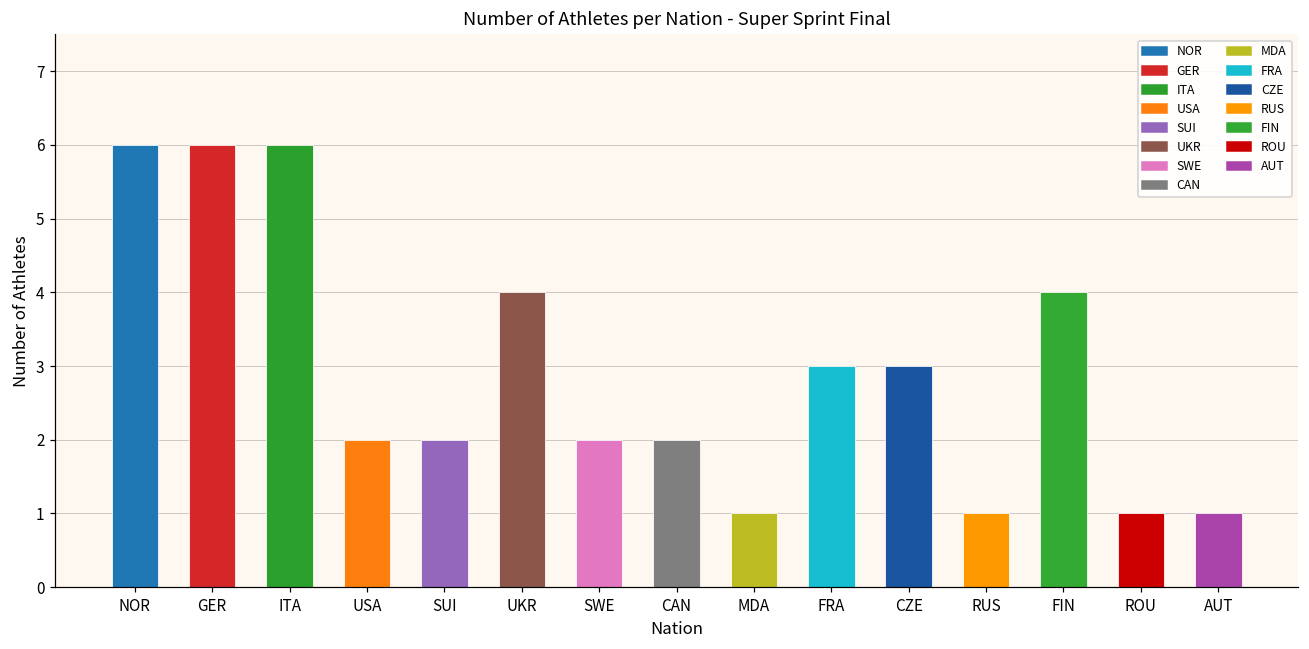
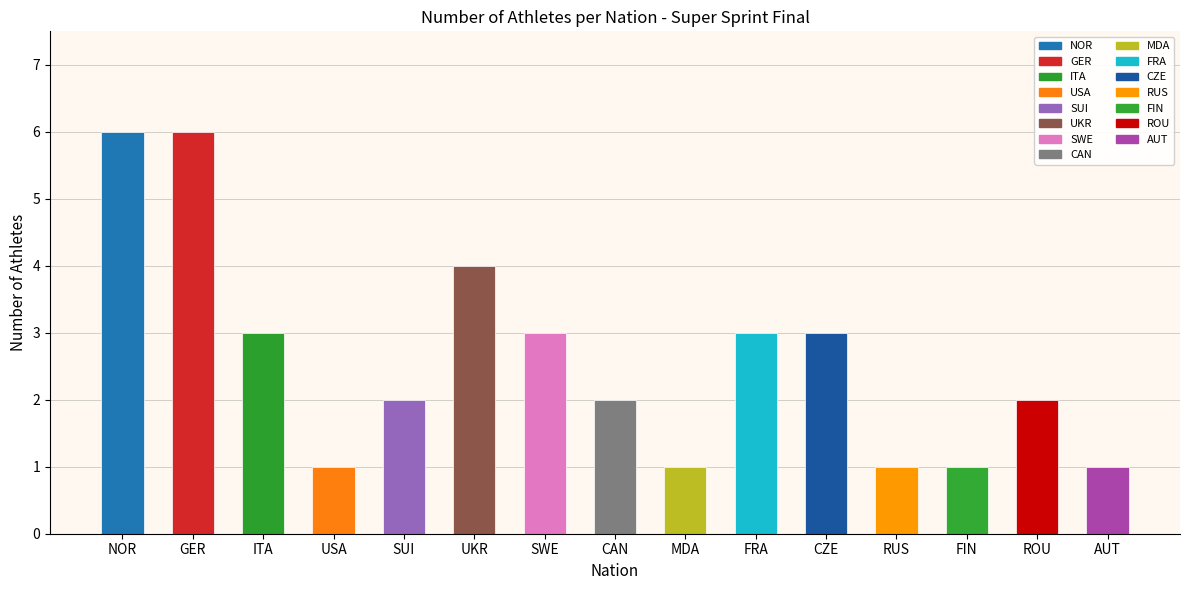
  {
    "NOR": 6,
    "GER": 6,
-   "ITA": 6,
-   "USA": 2,
+   "ITA": 3,
+   "USA": 1,
    "SUI": 2,
    "UKR": 4,
-   "SWE": 2,
+   "SWE": 3,
    "CAN": 2,
    "MDA": 1,
    "FRA": 3,
    "CZE": 3,
    "RUS": 1,
-   "FIN": 4,
-   "ROU": 1,
+   "FIN": 1,
+   "ROU": 2,
    "AUT": 1
  }
